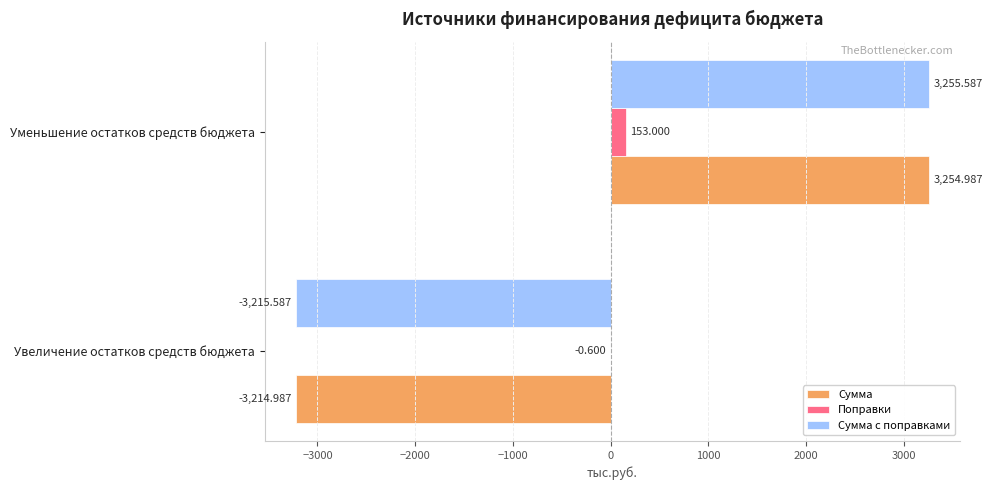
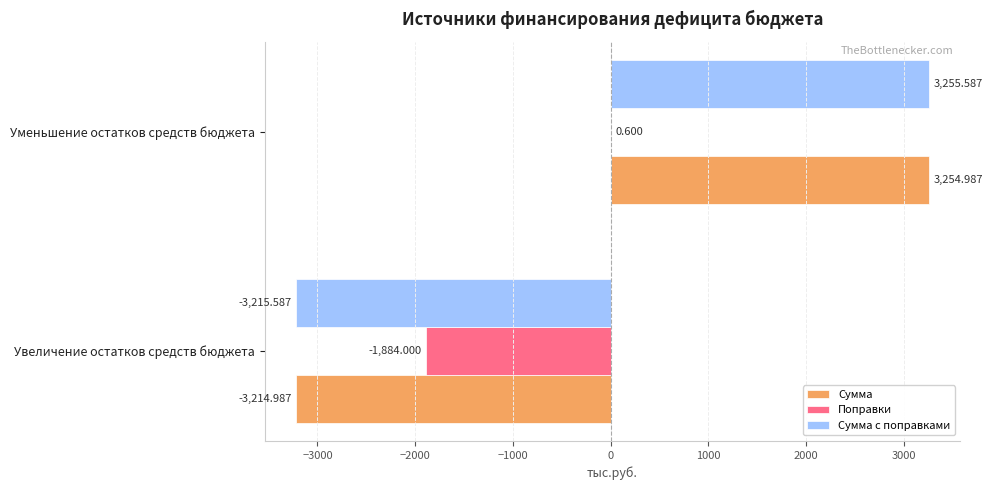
  {
    "Сумма": {
      "Уменьшение остатков средств бюджета": "3,254.987",
      "Увеличение остатков средств бюджета": "-3,214.987"
    },
    "Поправки": {
-     "Уменьшение остатков средств бюджета": "153.000",
-     "Увеличение остатков средств бюджета": "-0.600"
+     "Уменьшение остатков средств бюджета": "0.600",
+     "Увеличение остатков средств бюджета": "-1,884.000"
    },
    "Сумма с поправками": {
      "Уменьшение остатков средств бюджета": "3,255.587",
      "Увеличение остатков средств бюджета": "-3,215.587"
    }
  }
